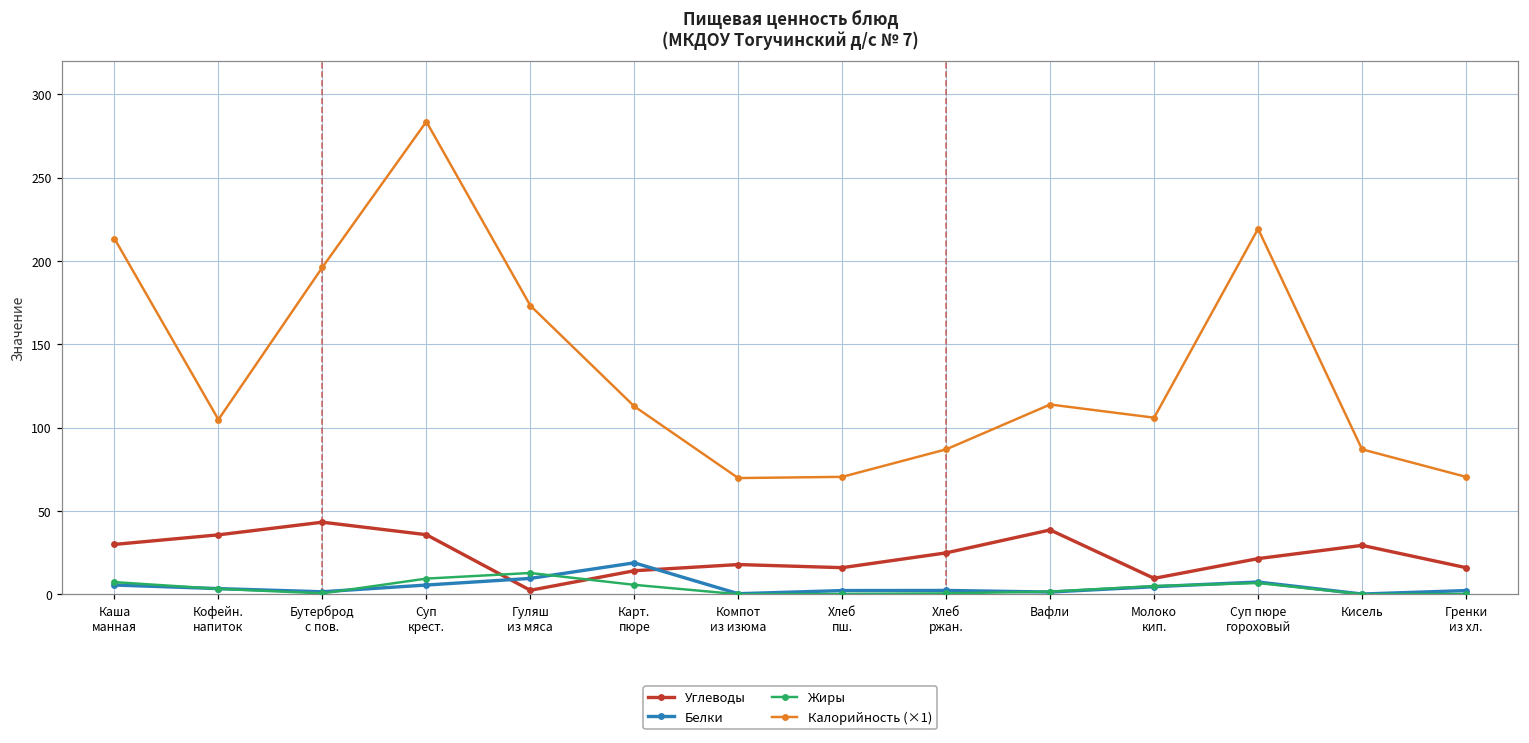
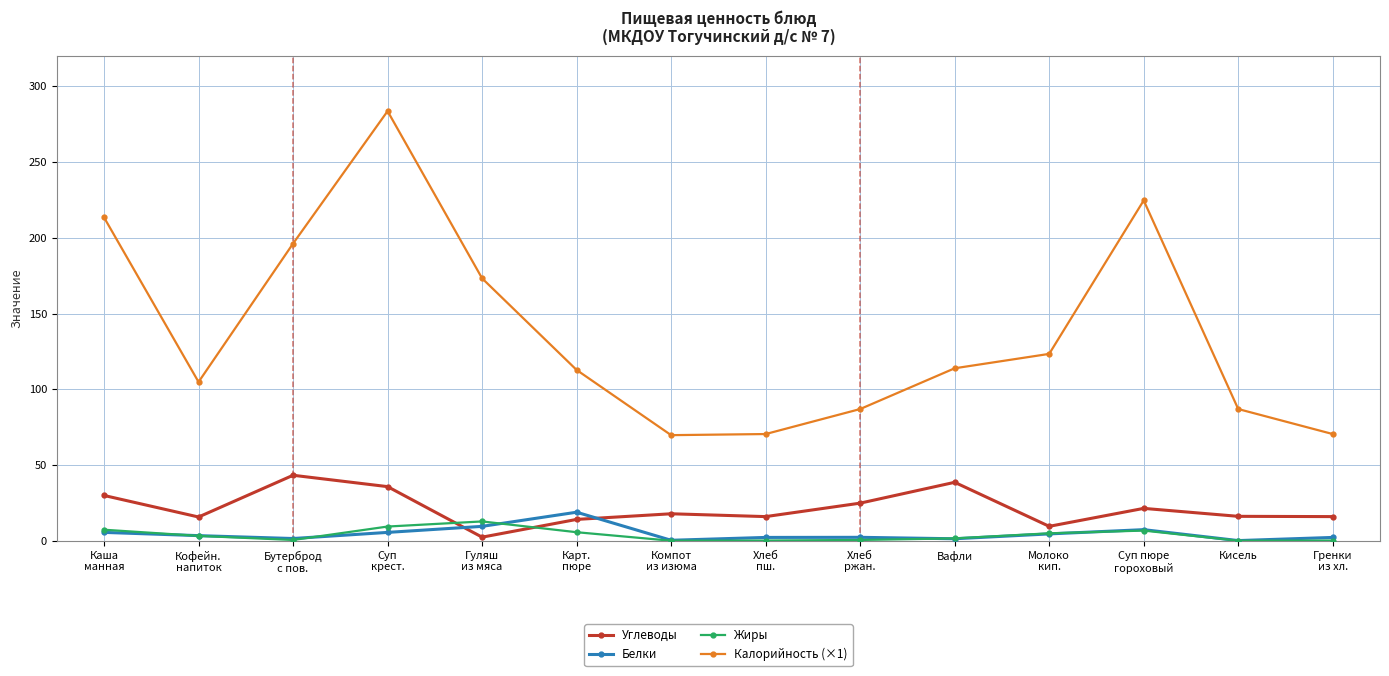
  {
    "Углеводы": {
      "Каша манная": 30,
-     "Кофейн. напиток": 36,
+     "Кофейн. напиток": 16,
      "Бутерброд с пов.": 43,
      "Суп крест.": 36,
      "Гуляш из мяса": 2,
      "Карт. пюре": 14,
      "Компот из изюма": 18,
      "Хлеб пш.": 16,
      "Хлеб ржан.": 25,
      "Вафли": 39,
      "Молоко кип.": 10,
      "Суп пюре гороховый": 21,
-     "Кисель": 29,
+     "Кисель": 16,
      "Гренки из хл.": 16
    },
    "Белки": {
      "Каша манная": 6,
      "Суп крест.": 6,
      "Гуляш из мяса": 10,
      "Карт. пюре": 19,
      "Хлеб пш.": 2,
      "Хлеб ржан.": 2,
      "Гренки из хл.": 2
    },
    "Жиры": {
      "Каша манная": 7,
      "Суп крест.": 9,
      "Гуляш из мяса": 13,
      "Карт. пюре": 6,
      "Хлеб пш.": 0,
      "Хлеб ржан.": 1,
      "Гренки из хл.": 0
    },
    "Калорийность (×1)": {
      "Каша манная": 213,
      "Кофейн. напиток": 105,
      "Бутерброд с пов.": 196,
      "Суп крест.": 284,
      "Гуляш из мяса": 173,
      "Карт. пюре": 113,
      "Компот из изюма": 70,
      "Хлеб пш.": 71,
      "Хлеб ржан.": 87,
      "Вафли": 114,
-     "Молоко кип.": 106,
-     "Суп пюре гороховый": 219,
+     "Молоко кип.": 123,
+     "Суп пюре гороховый": 225,
      "Кисель": 87,
      "Гренки из хл.": 71
    }
  }
